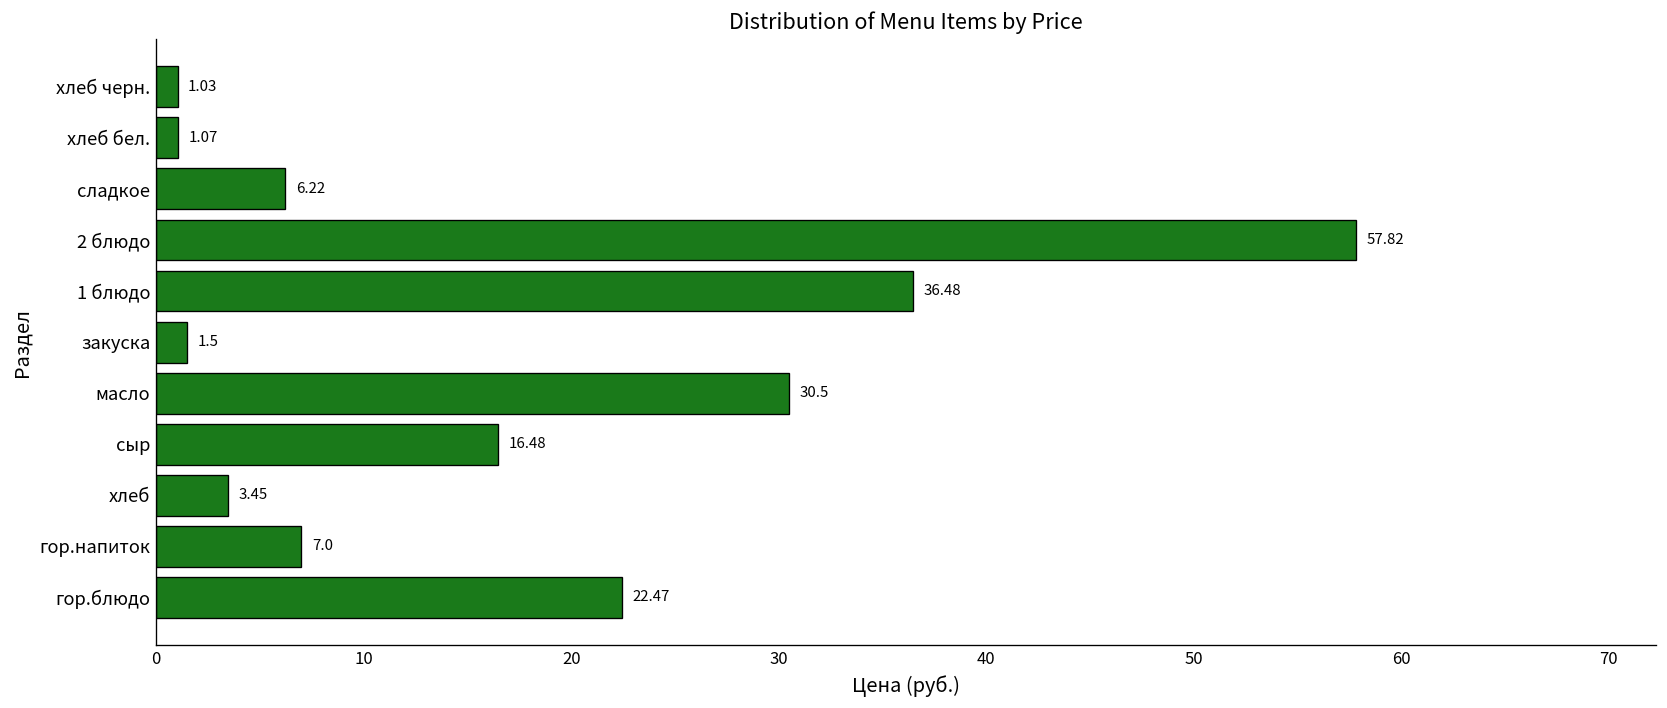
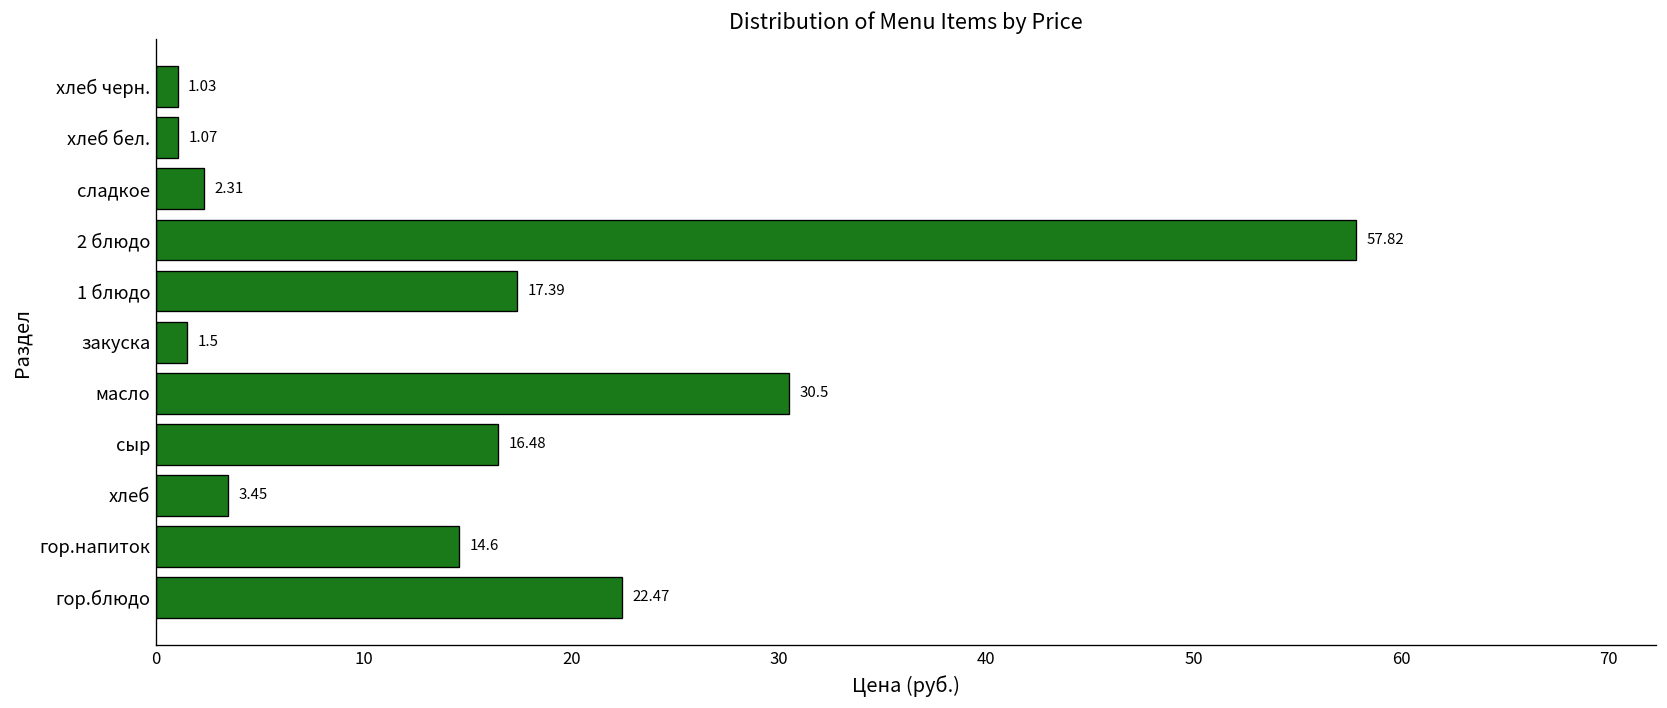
  {
    "хлеб черн.": 1.03,
    "хлеб бел.": 1.07,
-   "сладкое": 6.22,
+   "сладкое": 2.31,
    "2 блюдо": 57.82,
-   "1 блюдо": 36.48,
+   "1 блюдо": 17.39,
    "закуска": 1.5,
    "масло": 30.5,
    "сыр": 16.48,
    "хлеб": 3.45,
-   "гор.напиток": 7.0,
+   "гор.напиток": 14.6,
    "гор.блюдо": 22.47
  }
